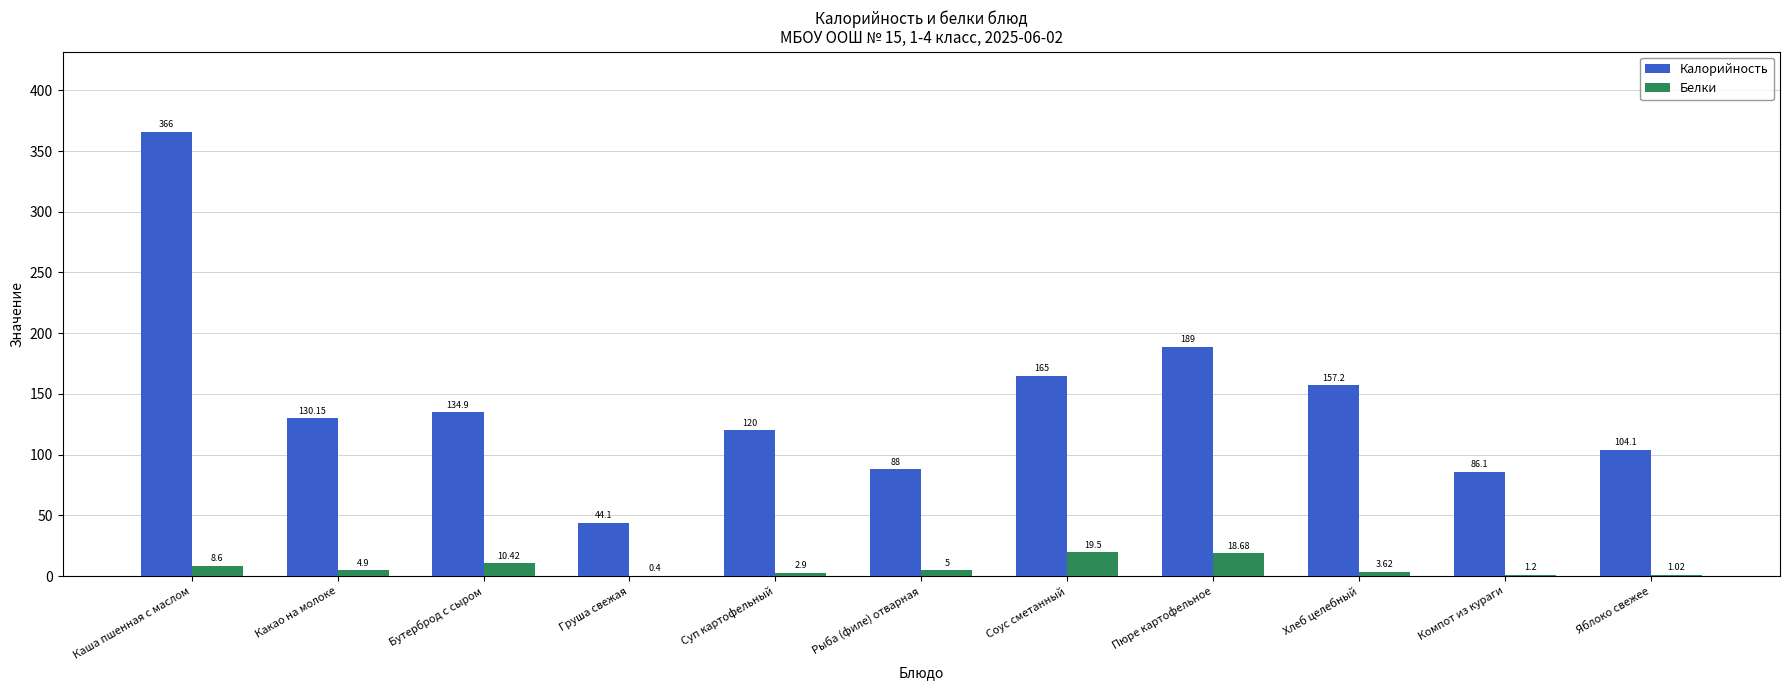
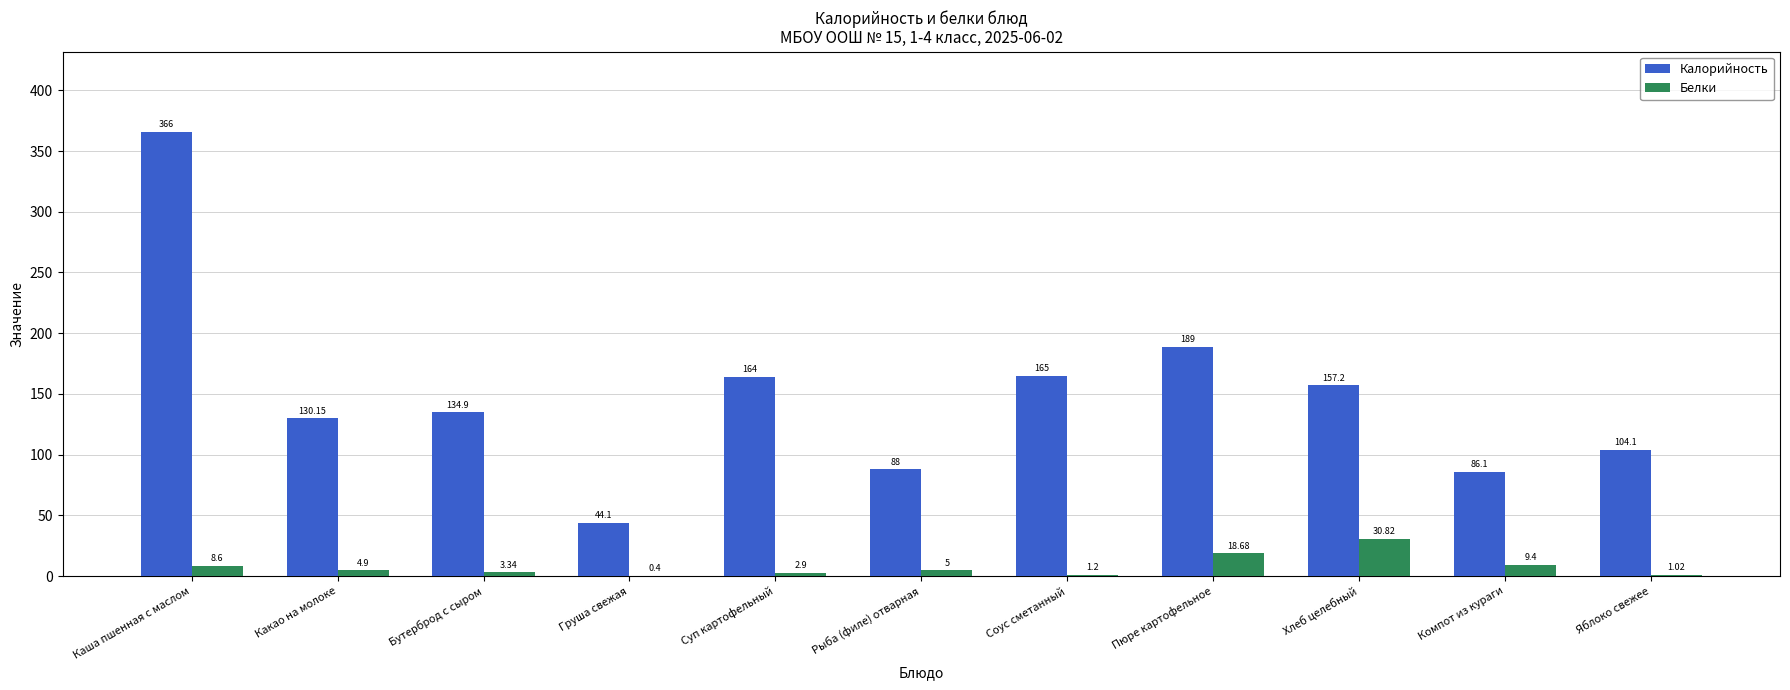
  {
    "Калорийность": {
      "Каша пшенная с маслом": 366,
      "Какао на молоке": 130.15,
      "Бутерброд с сыром": 134.9,
      "Груша свежая": 44.1,
-     "Суп картофельный": 120,
+     "Суп картофельный": 164,
      "Рыба (филе) отварная": 88,
      "Соус сметанный": 165,
      "Пюре картофельное": 189,
      "Хлеб целебный": 157.2,
      "Компот из кураги": 86.1,
      "Яблоко свежее": 104.1
    },
    "Белки": {
      "Каша пшенная с маслом": 8.6,
      "Какао на молоке": 4.9,
-     "Бутерброд с сыром": 10.42,
+     "Бутерброд с сыром": 3.34,
      "Груша свежая": 0.4,
      "Суп картофельный": 2.9,
      "Рыба (филе) отварная": 5,
-     "Соус сметанный": 19.5,
+     "Соус сметанный": 1.2,
      "Пюре картофельное": 18.68,
-     "Хлеб целебный": 3.62,
-     "Компот из кураги": 1.2,
+     "Хлеб целебный": 30.82,
+     "Компот из кураги": 9.4,
      "Яблоко свежее": 1.02
    }
  }
